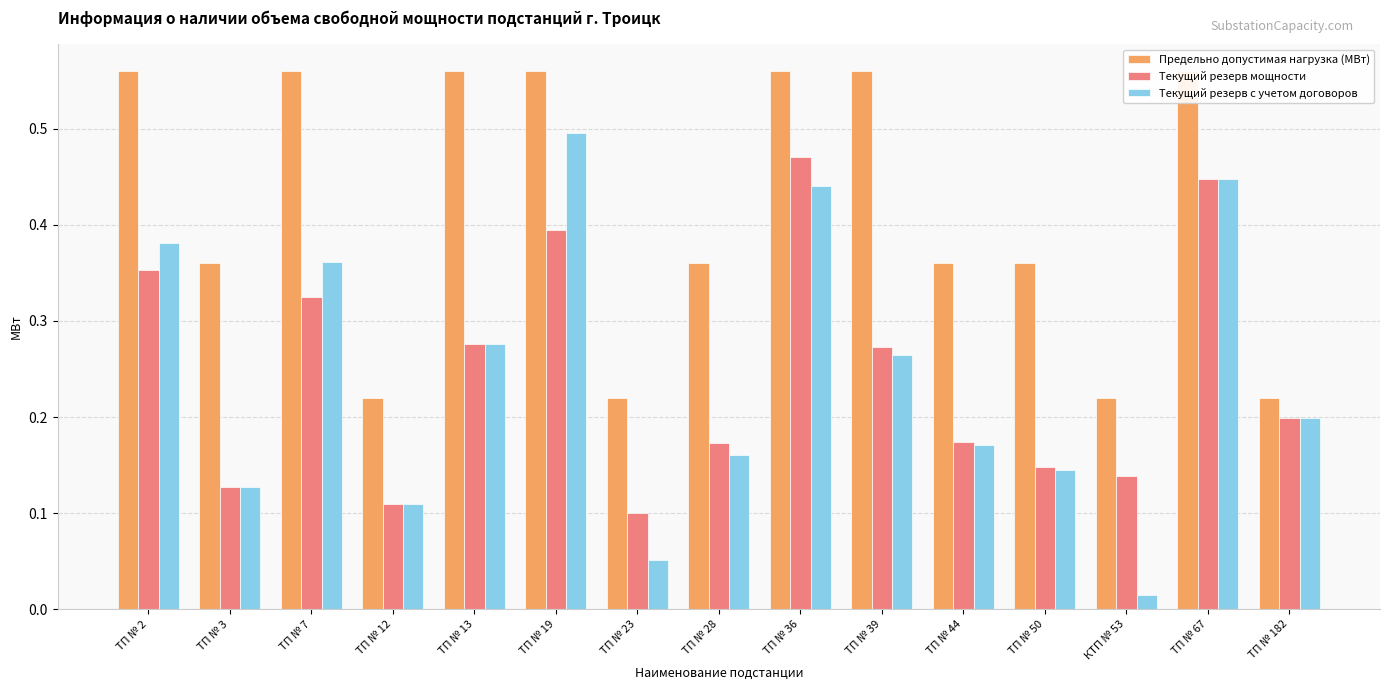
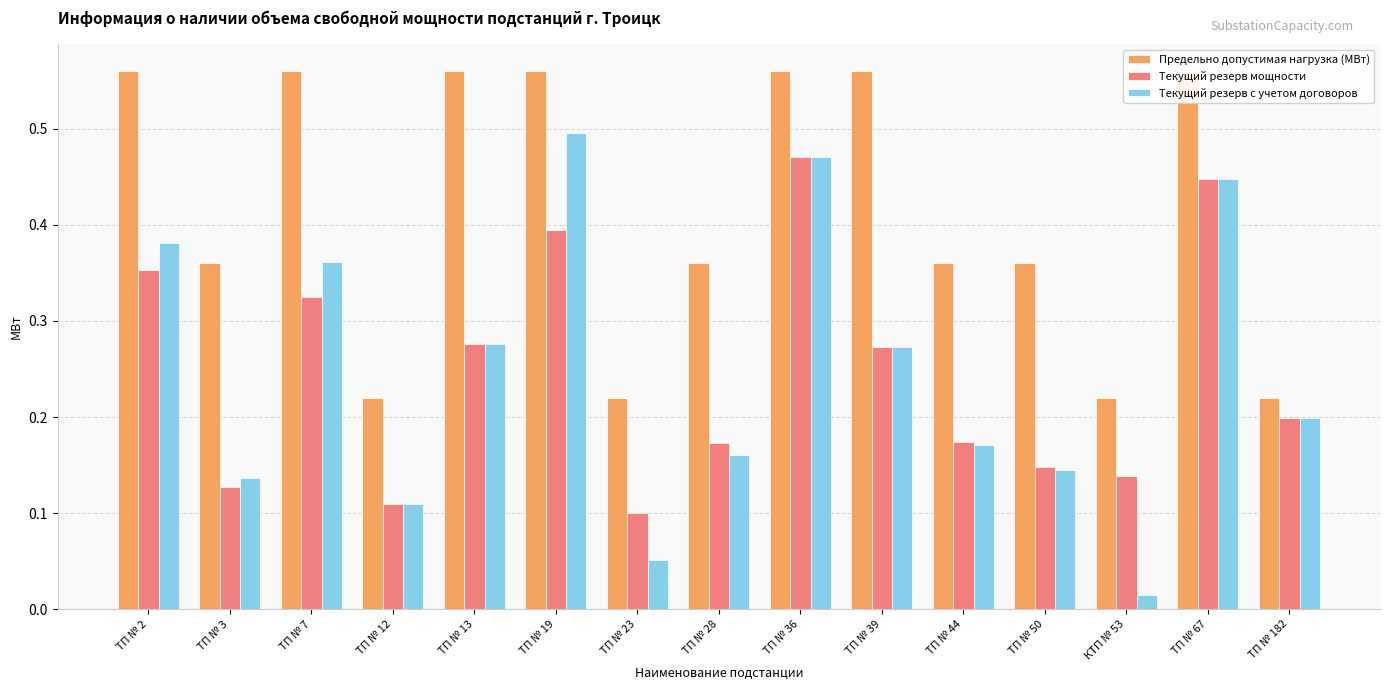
  {
    "Текущий резерв с учетом договоров": {
      "ТП № 2": 0.38,
-     "ТП № 3": 0.13,
+     "ТП № 3": 0.14,
      "ТП № 7": 0.36,
      "ТП № 12": 0.11,
      "ТП № 13": 0.28,
      "ТП № 19": 0.50,
      "ТП № 23": 0.05,
      "ТП № 28": 0.16,
-     "ТП № 36": 0.44,
-     "ТП № 39": 0.26,
+     "ТП № 36": 0.47,
+     "ТП № 39": 0.27,
      "ТП № 44": 0.17,
      "ТП № 50": 0.15,
      "КТП № 53": 0.01,
      "ТП № 67": 0.45,
      "ТП № 182": 0.20
    }
  }
